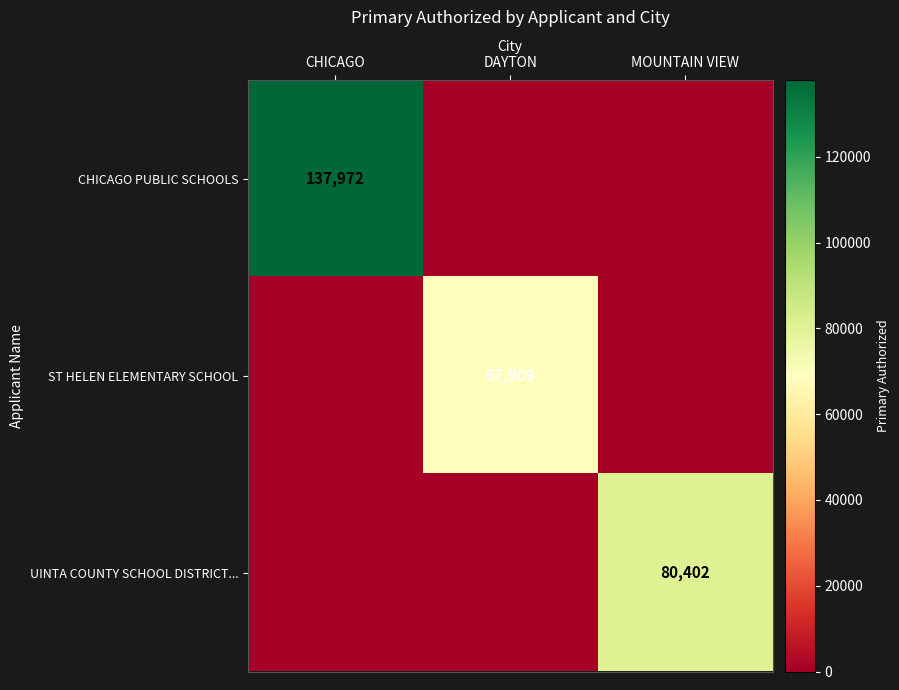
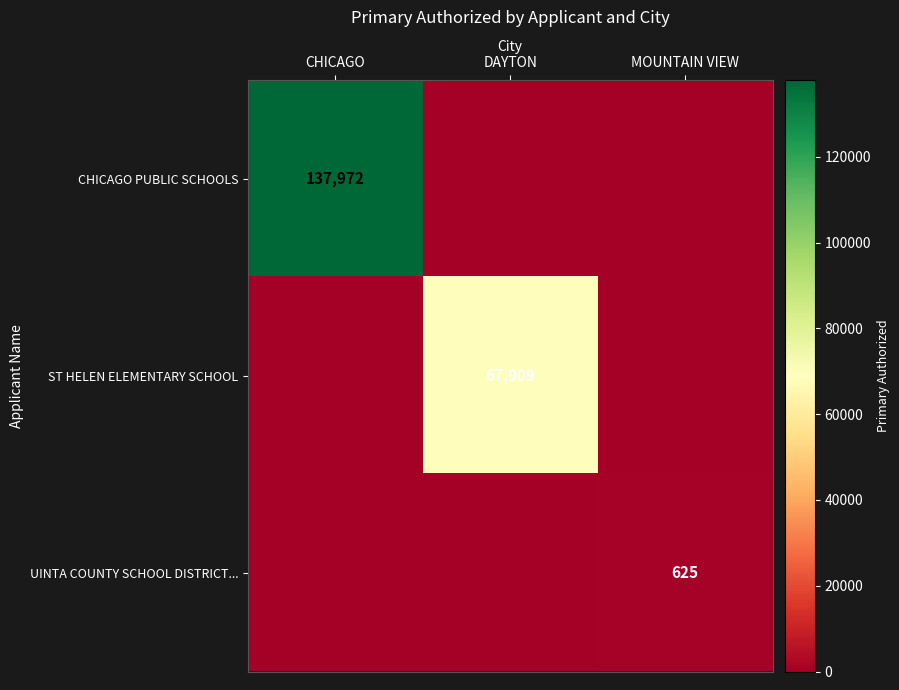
  {
    "CHICAGO PUBLIC SCHOOLS": {
      "CHICAGO": "137,972"
    },
    "ST HELEN ELEMENTARY SCHOOL": {
      "DAYTON": "67,909"
    },
    "UINTA COUNTY SCHOOL DISTRICT...": {
-     "MOUNTAIN VIEW": "80,402"
+     "MOUNTAIN VIEW": "625"
    }
  }
